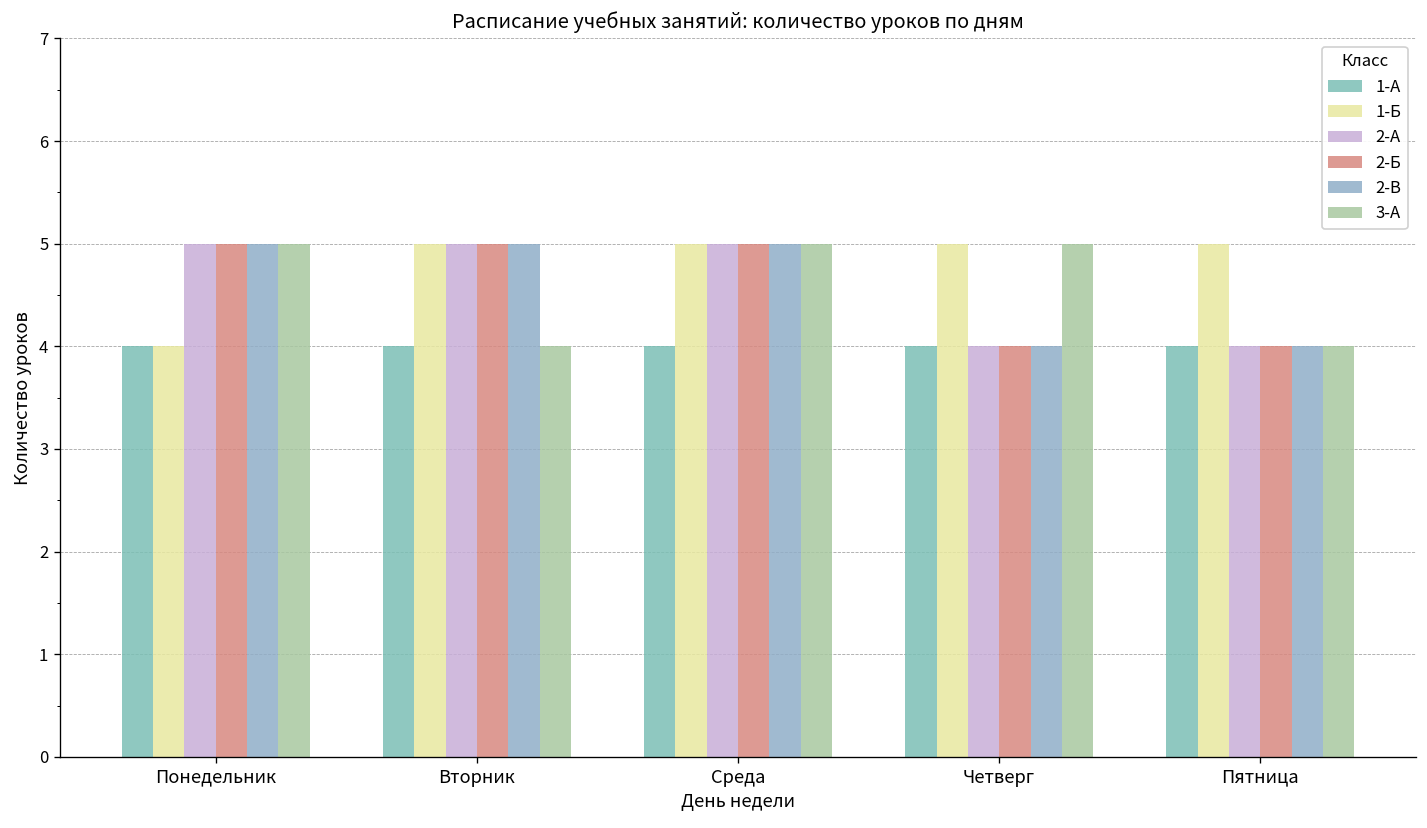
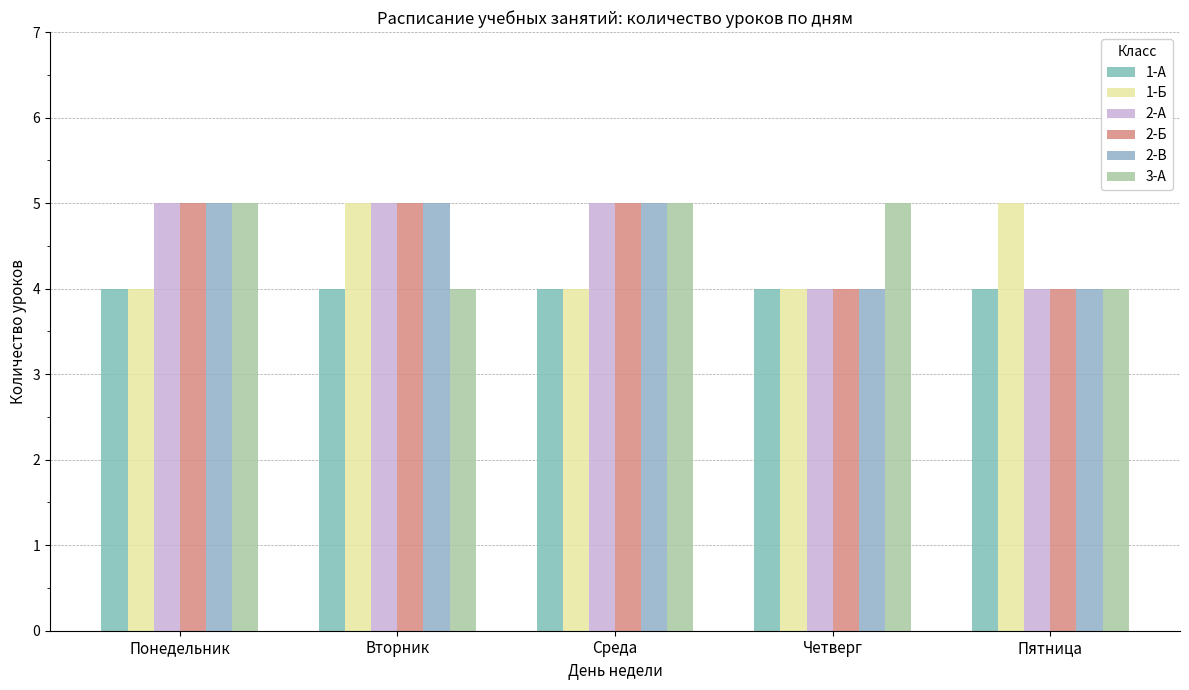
  {
    "1-Б": {
      "Понедельник": 4,
      "Вторник": 5,
-     "Среда": 5,
-     "Четверг": 5,
+     "Среда": 4,
+     "Четверг": 4,
      "Пятница": 5
    },
    "2-Б": {
      "Понедельник": 5,
      "Вторник": 5,
      "Среда": 5,
      "Четверг": 4,
      "Пятница": 4
    }
  }
